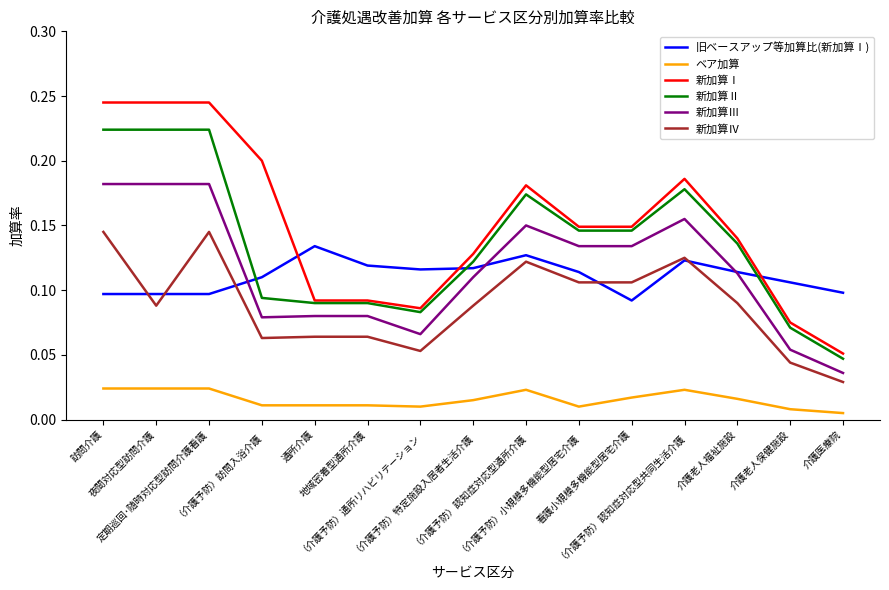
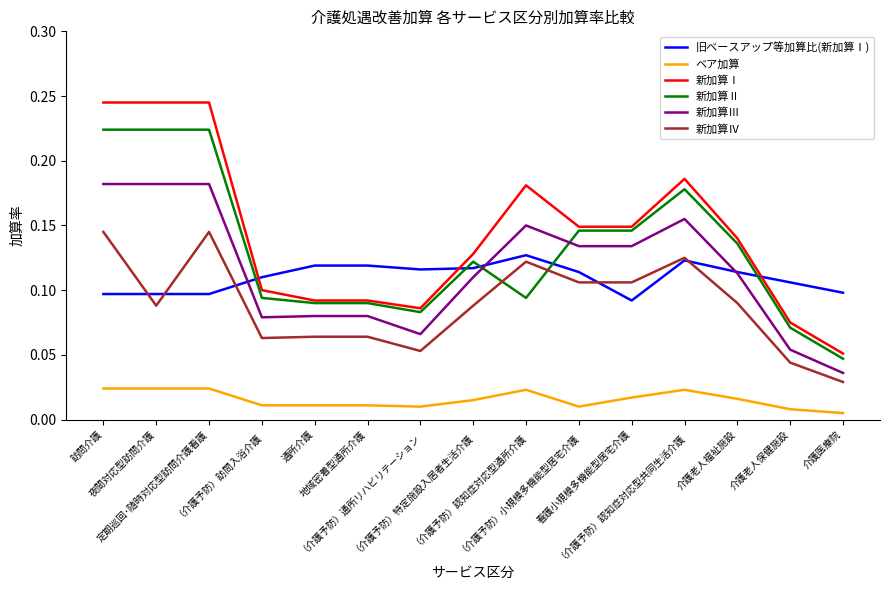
  {
    "旧ベースアップ等加算比(新加算Ⅰ)": {
      "訪問介護": 0.097,
      "夜間対応型訪問介護": 0.097,
      "定期巡回･随時対応型訪問介護看護": 0.097,
      "（介護予防）訪問入浴介護": 0.110,
-     "通所介護": 0.134,
+     "通所介護": 0.119,
      "地域密着型通所介護": 0.119,
      "（介護予防）通所リハビリテーション": 0.116,
      "（介護予防）特定施設入居者生活介護": 0.117,
      "（介護予防）認知症対応型通所介護": 0.127,
      "（介護予防）小規模多機能型居宅介護": 0.114,
      "看護小規模多機能型居宅介護": 0.092,
      "（介護予防）認知症対応型共同生活介護": 0.123,
      "介護老人保健施設": 0.106,
      "介護医療院": 0.098
    },
    "ベア加算": {
      "訪問介護": 0.024,
      "夜間対応型訪問介護": 0.024,
      "定期巡回･随時対応型訪問介護看護": 0.024,
      "（介護予防）訪問入浴介護": 0.011,
      "通所介護": 0.011,
      "地域密着型通所介護": 0.011,
      "（介護予防）通所リハビリテーション": 0.010,
      "（介護予防）特定施設入居者生活介護": 0.015,
      "（介護予防）認知症対応型通所介護": 0.023,
      "（介護予防）小規模多機能型居宅介護": 0.010,
      "看護小規模多機能型居宅介護": 0.017,
      "（介護予防）認知症対応型共同生活介護": 0.023,
      "介護老人福祉施設": 0.016,
      "介護老人保健施設": 0.008,
      "介護医療院": 0.005
    },
    "新加算Ⅰ": {
      "訪問介護": 0.245,
      "夜間対応型訪問介護": 0.245,
      "定期巡回･随時対応型訪問介護看護": 0.245,
-     "（介護予防）訪問入浴介護": 0.2,
+     "（介護予防）訪問入浴介護": 0.1,
      "通所介護": 0.092,
      "地域密着型通所介護": 0.092,
      "（介護予防）通所リハビリテーション": 0.086,
      "（介護予防）特定施設入居者生活介護": 0.128,
      "（介護予防）認知症対応型通所介護": 0.181,
      "（介護予防）小規模多機能型居宅介護": 0.149,
      "看護小規模多機能型居宅介護": 0.149,
      "（介護予防）認知症対応型共同生活介護": 0.186,
      "介護老人福祉施設": 0.140,
      "介護老人保健施設": 0.075,
      "介護医療院": 0.051
    },
    "新加算Ⅱ": {
      "訪問介護": 0.224,
      "夜間対応型訪問介護": 0.224,
      "定期巡回･随時対応型訪問介護看護": 0.224,
      "（介護予防）訪問入浴介護": 0.094,
      "通所介護": 0.090,
      "地域密着型通所介護": 0.090,
      "（介護予防）通所リハビリテーション": 0.083,
      "（介護予防）特定施設入居者生活介護": 0.122,
-     "（介護予防）認知症対応型通所介護": 0.174,
+     "（介護予防）認知症対応型通所介護": 0.094,
      "（介護予防）小規模多機能型居宅介護": 0.146,
      "看護小規模多機能型居宅介護": 0.146,
      "（介護予防）認知症対応型共同生活介護": 0.178,
      "介護老人福祉施設": 0.136,
      "介護老人保健施設": 0.071,
      "介護医療院": 0.047
    },
    "新加算Ⅲ": {
      "訪問介護": 0.182,
      "夜間対応型訪問介護": 0.182,
      "定期巡回･随時対応型訪問介護看護": 0.182,
      "（介護予防）訪問入浴介護": 0.079,
      "通所介護": 0.080,
      "地域密着型通所介護": 0.080,
      "（介護予防）通所リハビリテーション": 0.066,
      "（介護予防）特定施設入居者生活介護": 0.110,
      "（介護予防）認知症対応型通所介護": 0.150,
      "（介護予防）小規模多機能型居宅介護": 0.134,
      "看護小規模多機能型居宅介護": 0.134,
      "（介護予防）認知症対応型共同生活介護": 0.155,
      "介護老人保健施設": 0.054,
      "介護医療院": 0.036
    },
    "新加算Ⅳ": {
      "訪問介護": 0.145,
      "夜間対応型訪問介護": 0.088,
      "定期巡回･随時対応型訪問介護看護": 0.145,
      "（介護予防）訪問入浴介護": 0.063,
      "通所介護": 0.064,
      "地域密着型通所介護": 0.064,
      "（介護予防）通所リハビリテーション": 0.053,
      "（介護予防）特定施設入居者生活介護": 0.088,
      "（介護予防）認知症対応型通所介護": 0.122,
      "（介護予防）小規模多機能型居宅介護": 0.106,
      "看護小規模多機能型居宅介護": 0.106,
      "（介護予防）認知症対応型共同生活介護": 0.125,
      "介護老人福祉施設": 0.090,
      "介護老人保健施設": 0.044,
      "介護医療院": 0.029
    }
  }
